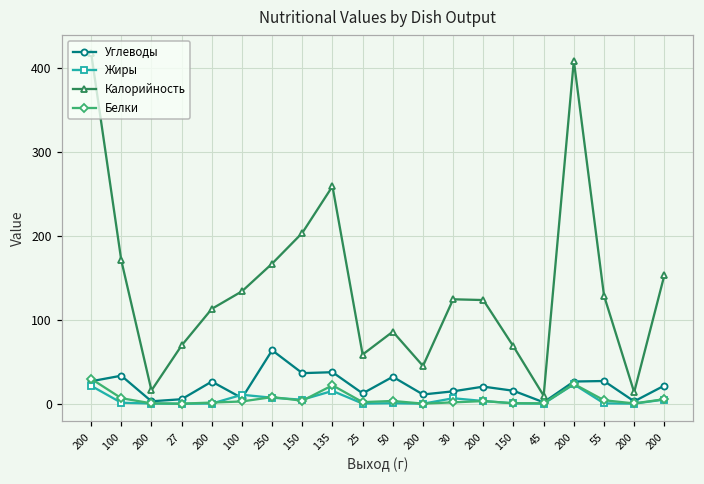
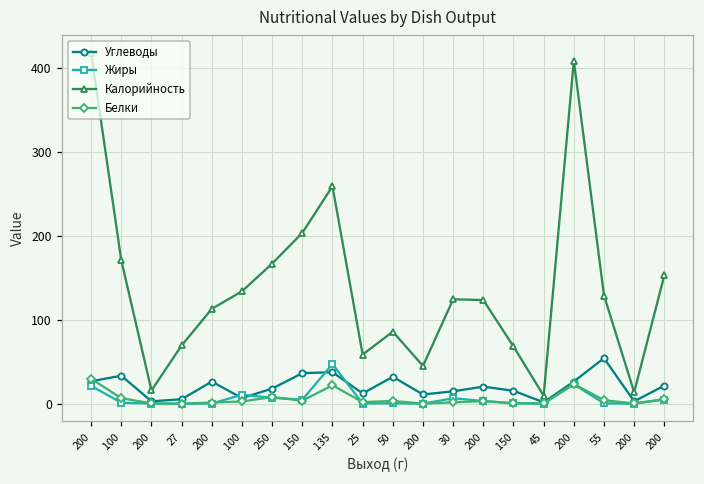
  {
    "Углеводы": {
      "27": 10,
-     "250": 60,
+     "250": 20,
      "135": 40,
      "25": 10,
      "50": 30,
      "30": 10,
-     "55": 30
+     "55": 50
    },
    "Жиры": {
-     "135": 20,
+     "135": 50,
      "30": 10,
      "55": 0
    }
  }
